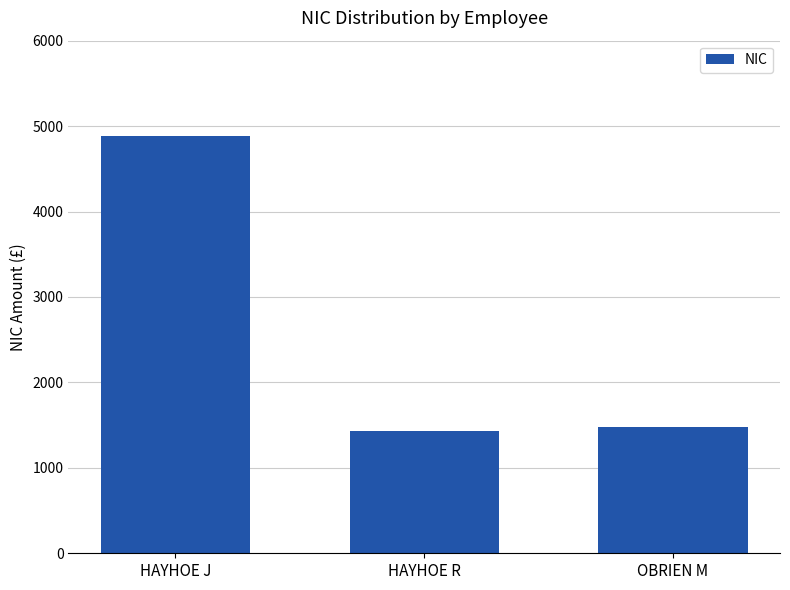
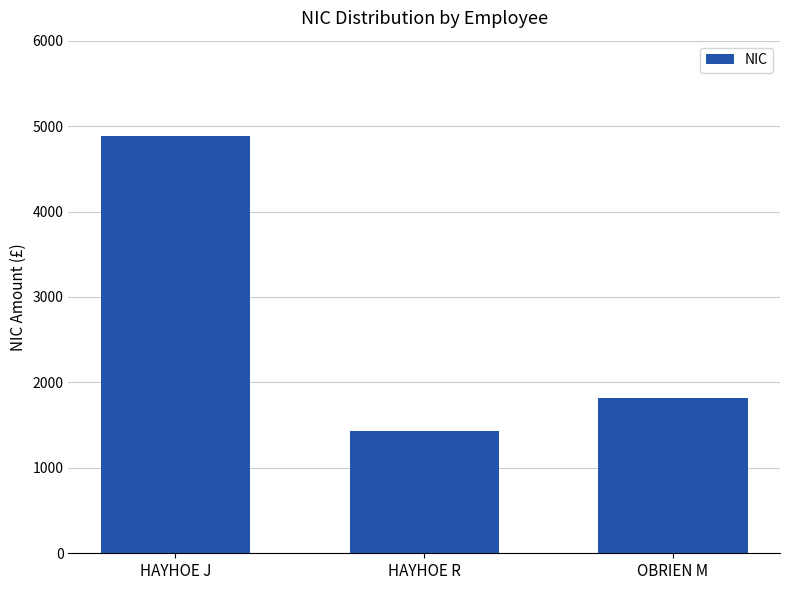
  {
    "HAYHOE J": 4900,
    "HAYHOE R": 1400,
-   "OBRIEN M": 1500
+   "OBRIEN M": 1800
  }
